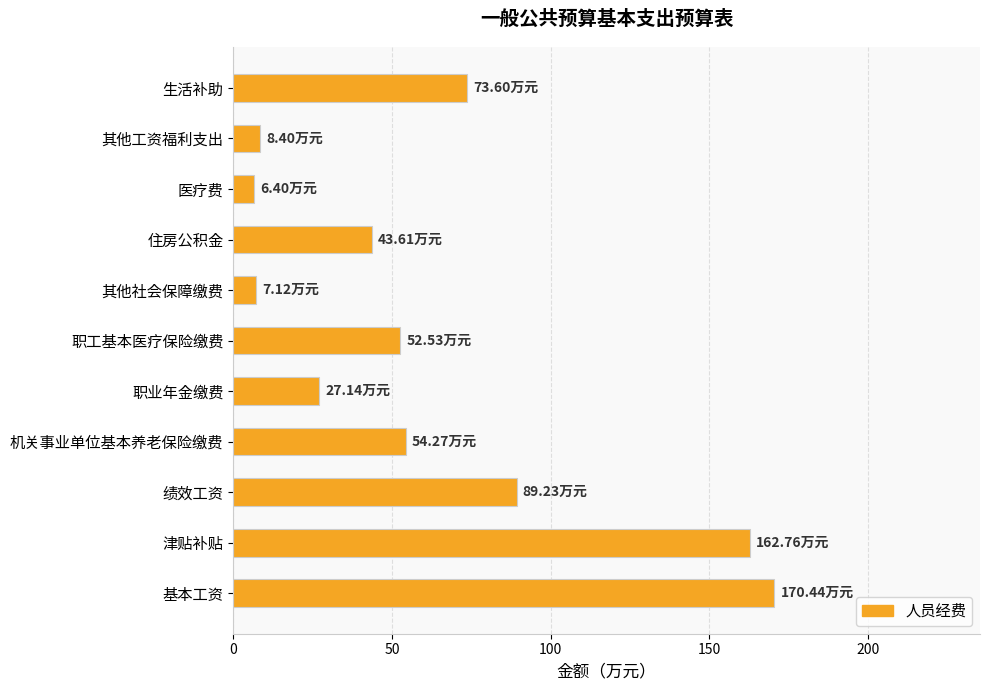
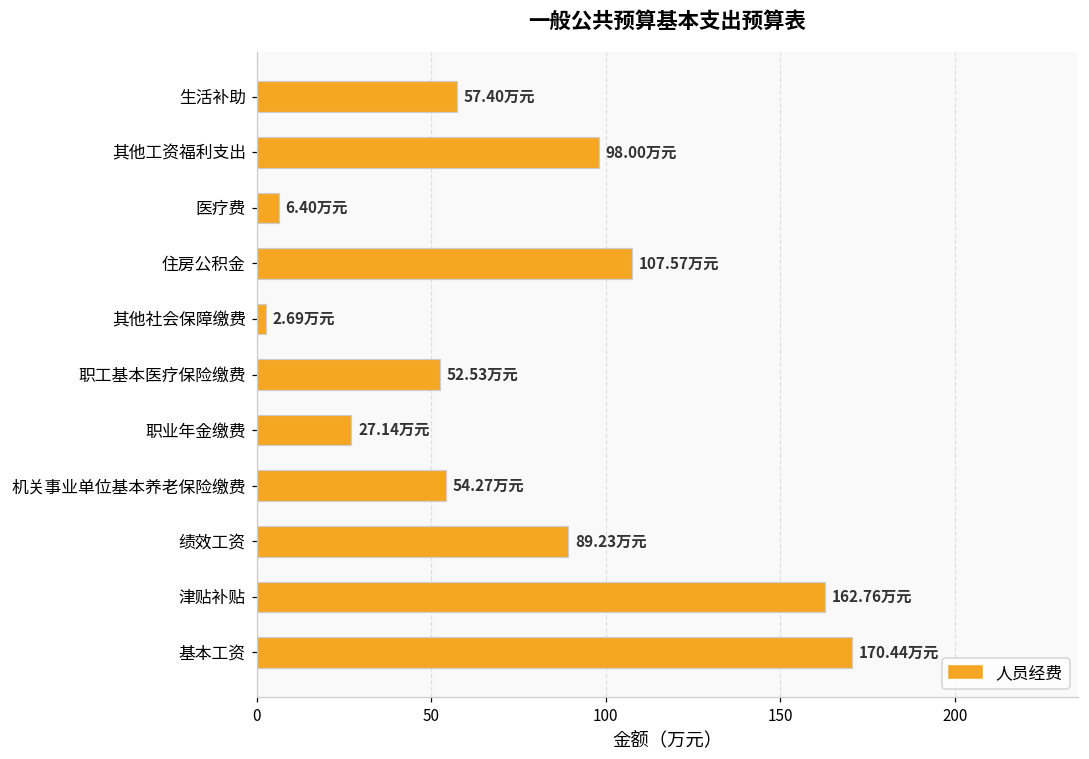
  {
-   "生活补助": 73.60,
-   "其他工资福利支出": 8.40,
+   "生活补助": 57.40,
+   "其他工资福利支出": 98.00,
    "医疗费": 6.40,
-   "住房公积金": 43.61,
-   "其他社会保障缴费": 7.12,
+   "住房公积金": 107.57,
+   "其他社会保障缴费": 2.69,
    "职工基本医疗保险缴费": 52.53,
    "职业年金缴费": 27.14,
    "机关事业单位基本养老保险缴费": 54.27,
    "绩效工资": 89.23,
    "津贴补贴": 162.76,
    "基本工资": 170.44
  }
